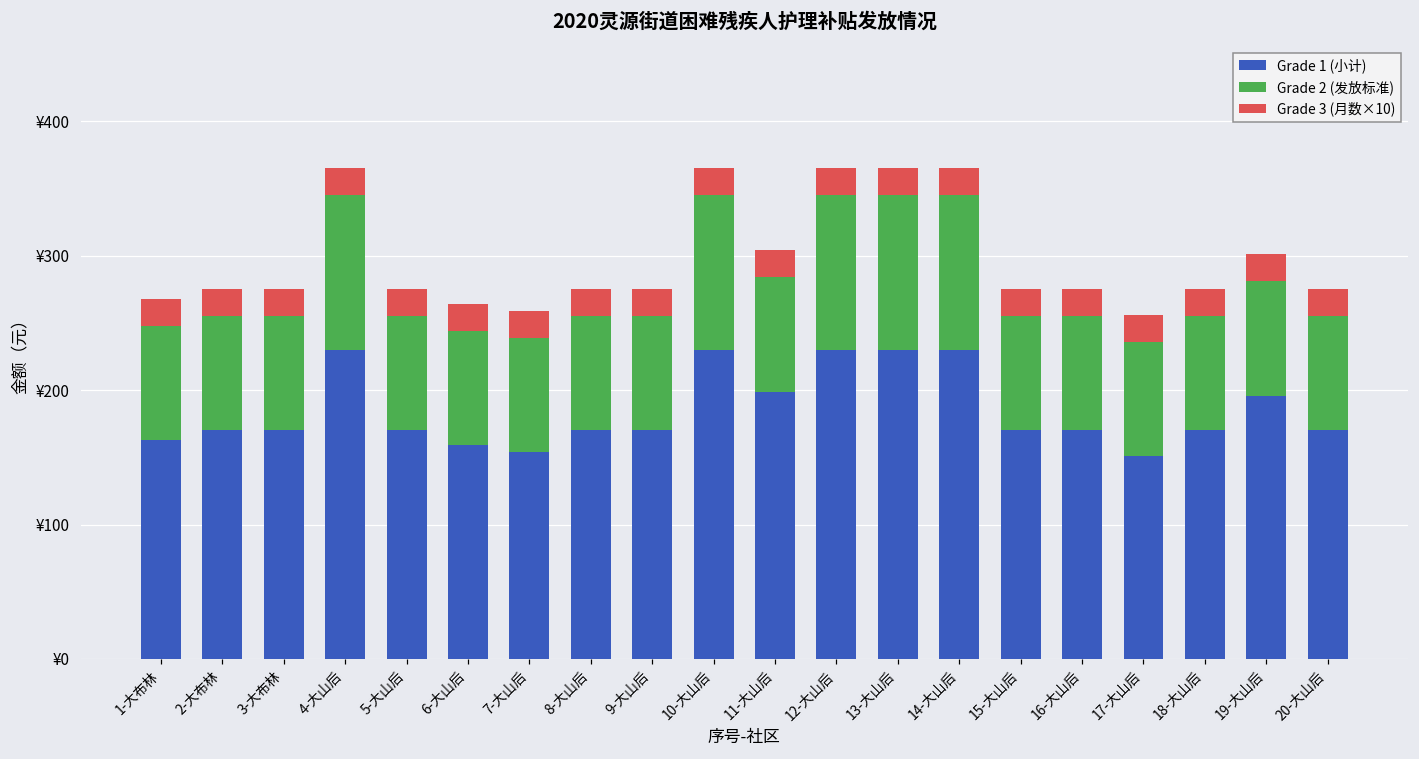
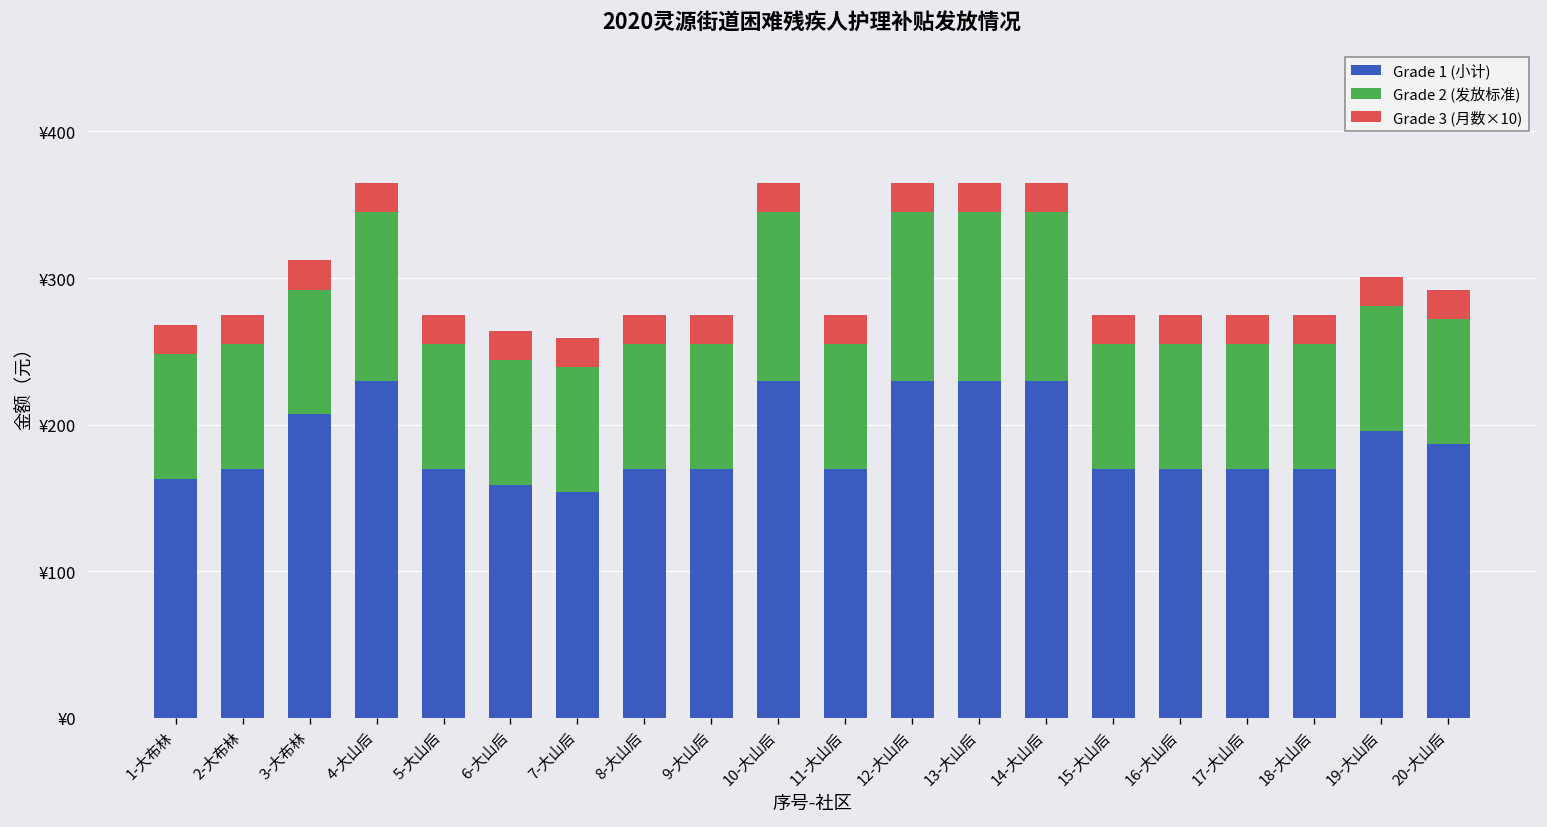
  {
    "Grade 1 (小计)": {
      "1-大布林": "¥163",
      "2-大布林": "¥170",
-     "3-大布林": "¥170",
+     "3-大布林": "¥207",
      "4-大山后": "¥230",
      "5-大山后": "¥170",
      "6-大山后": "¥159",
      "7-大山后": "¥154",
      "8-大山后": "¥170",
      "9-大山后": "¥170",
      "10-大山后": "¥230",
-     "11-大山后": "¥199",
+     "11-大山后": "¥170",
      "12-大山后": "¥230",
      "13-大山后": "¥230",
      "14-大山后": "¥230",
      "15-大山后": "¥170",
      "16-大山后": "¥170",
-     "17-大山后": "¥151",
+     "17-大山后": "¥170",
      "18-大山后": "¥170",
      "19-大山后": "¥196",
-     "20-大山后": "¥170"
+     "20-大山后": "¥187"
    },
    "Grade 2 (发放标准)": {
      "1-大布林": "¥85",
      "2-大布林": "¥85",
      "3-大布林": "¥85",
      "4-大山后": "¥115",
      "5-大山后": "¥85",
      "6-大山后": "¥85",
      "7-大山后": "¥85",
      "8-大山后": "¥85",
      "9-大山后": "¥85",
      "10-大山后": "¥115",
      "11-大山后": "¥85",
      "12-大山后": "¥115",
      "13-大山后": "¥115",
      "14-大山后": "¥115",
      "15-大山后": "¥85",
      "16-大山后": "¥85",
      "17-大山后": "¥85",
      "18-大山后": "¥85",
      "19-大山后": "¥85",
      "20-大山后": "¥85"
    },
    "Grade 3 (月数×10)": {
      "1-大布林": "¥20",
      "2-大布林": "¥20",
      "3-大布林": "¥20",
      "4-大山后": "¥20",
      "5-大山后": "¥20",
      "6-大山后": "¥20",
      "7-大山后": "¥20",
      "8-大山后": "¥20",
      "9-大山后": "¥20",
      "10-大山后": "¥20",
      "11-大山后": "¥20",
      "12-大山后": "¥20",
      "13-大山后": "¥20",
      "14-大山后": "¥20",
      "15-大山后": "¥20",
      "16-大山后": "¥20",
      "17-大山后": "¥20",
      "18-大山后": "¥20",
      "19-大山后": "¥20",
      "20-大山后": "¥20"
    }
  }
